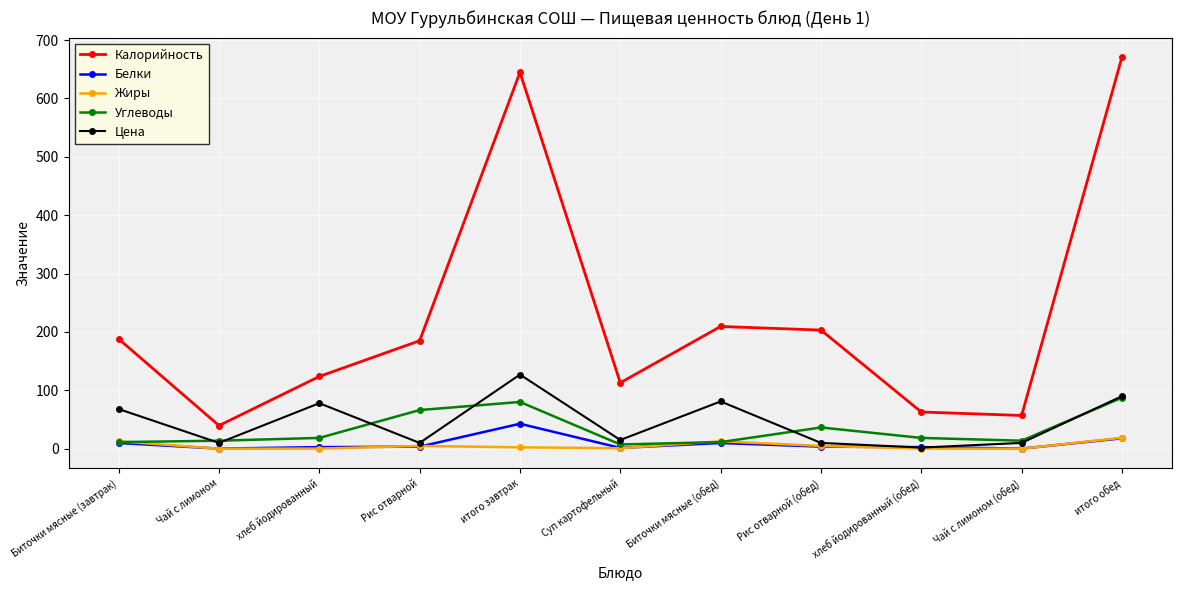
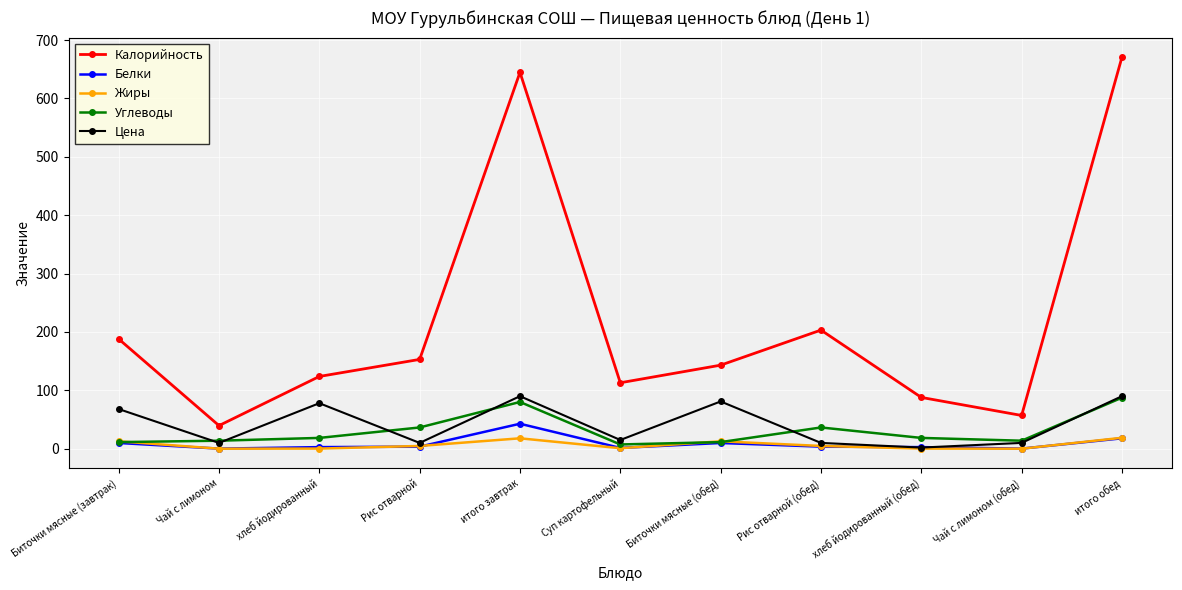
  {
    "Калорийность": {
      "Биточки мясные (завтрак)": 190,
      "Чай с лимоном": 40,
      "хлеб йодированный": 120,
-     "Рис отварной": 190,
+     "Рис отварной": 150,
      "итого завтрак": 640,
      "Суп картофельный": 110,
-     "Биточки мясные (обед)": 210,
+     "Биточки мясные (обед)": 140,
      "Рис отварной (обед)": 200,
-     "хлеб йодированный (обед)": 60,
+     "хлеб йодированный (обед)": 90,
      "Чай с лимоном (обед)": 60,
      "итого обед": 670
    },
    "Белки": {
      "итого завтрак": 40
    },
    "Жиры": {
-     "итого завтрак": 0
+     "итого завтрак": 20
    },
    "Углеводы": {
      "хлеб йодированный": 20,
-     "Рис отварной": 70,
+     "Рис отварной": 40,
      "итого завтрак": 80,
      "Суп картофельный": 10,
      "Рис отварной (обед)": 40,
      "хлеб йодированный (обед)": 20
    },
    "Цена": {
      "Биточки мясные (завтрак)": 70,
      "хлеб йодированный": 80,
      "Рис отварной": 10,
-     "итого завтрак": 130,
+     "итого завтрак": 90,
      "Суп картофельный": 20,
      "Биточки мясные (обед)": 80,
      "Рис отварной (обед)": 10
    }
  }
